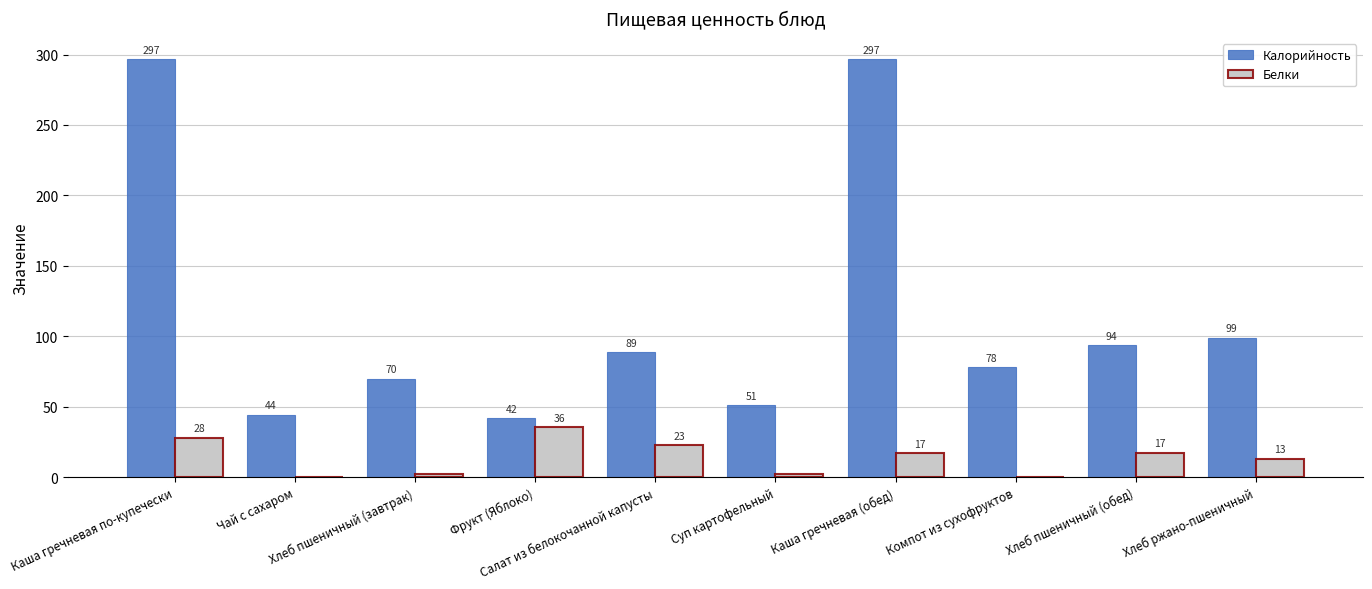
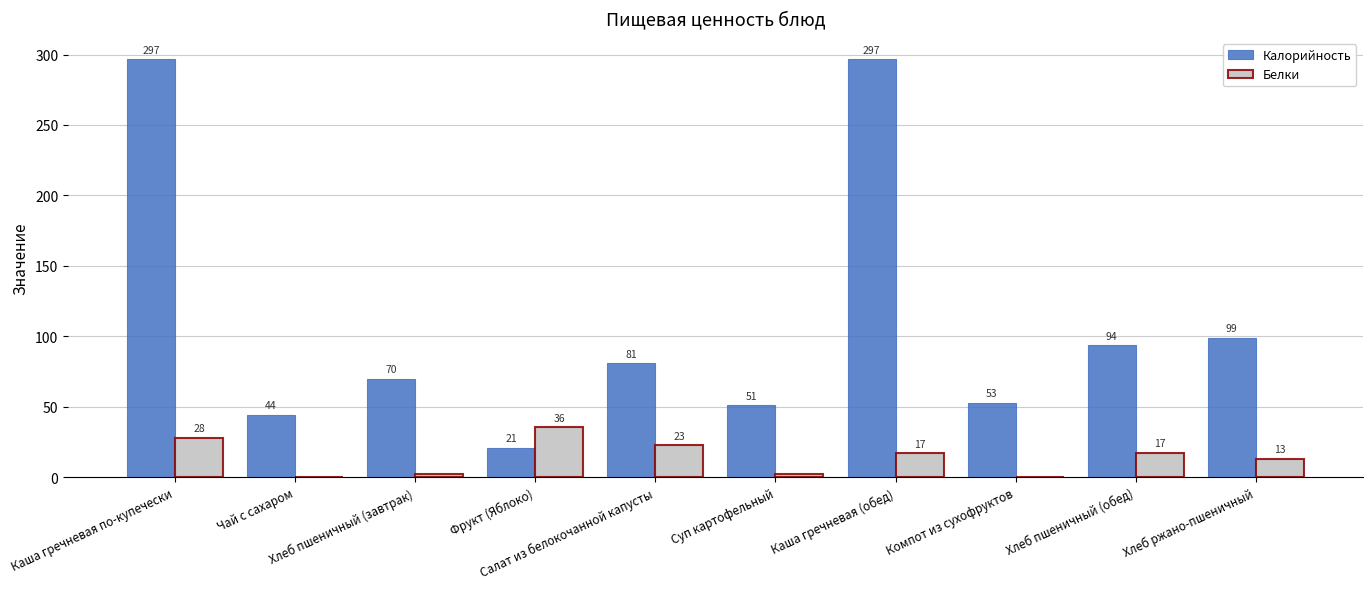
  {
    "Калорийность": {
      "Каша гречневая по-купечески": 297,
      "Чай с сахаром": 44,
      "Хлеб пшеничный (завтрак)": 70,
-     "Фрукт (Яблоко)": 42,
-     "Салат из белокочанной капусты": 89,
+     "Фрукт (Яблоко)": 21,
+     "Салат из белокочанной капусты": 81,
      "Суп картофельный": 51,
      "Каша гречневая (обед)": 297,
-     "Компот из сухофруктов": 78,
+     "Компот из сухофруктов": 53,
      "Хлеб пшеничный (обед)": 94,
      "Хлеб ржано-пшеничный": 99
    },
    "Белки": {
      "Каша гречневая по-купечески": 28,
      "Фрукт (Яблоко)": 36,
      "Салат из белокочанной капусты": 23,
      "Каша гречневая (обед)": 17,
      "Хлеб пшеничный (обед)": 17,
      "Хлеб ржано-пшеничный": 13
    }
  }
